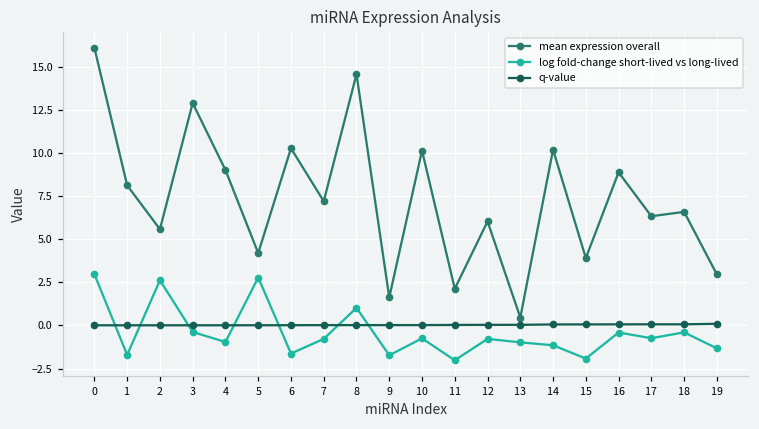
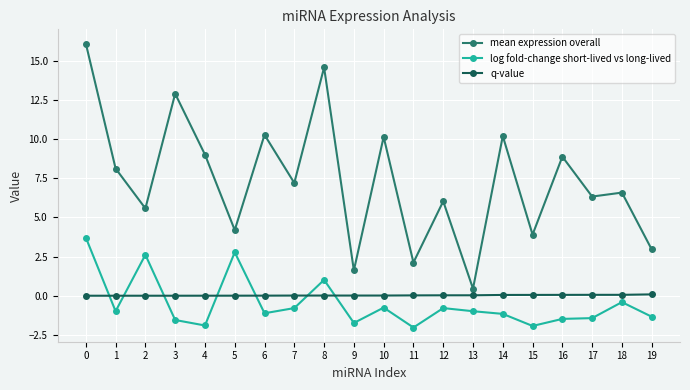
  {
    "log fold-change short-lived vs long-lived": {
-     "0": 3.0,
-     "1": -1.7,
+     "0": 3.7,
+     "1": -1.0,
      "2": 2.6,
-     "3": -0.4,
-     "4": -1.0,
+     "3": -1.5,
+     "4": -1.9,
      "5": 2.8,
-     "6": -1.6,
+     "6": -1.1,
      "7": -0.8,
      "8": 1.0,
      "9": -1.7,
      "10": -0.8,
      "11": -2.0,
      "12": -0.8,
      "13": -1.0,
      "14": -1.2,
      "15": -1.9,
-     "16": -0.4,
-     "17": -0.7,
+     "16": -1.5,
+     "17": -1.4,
      "18": -0.4,
      "19": -1.3
    }
  }
